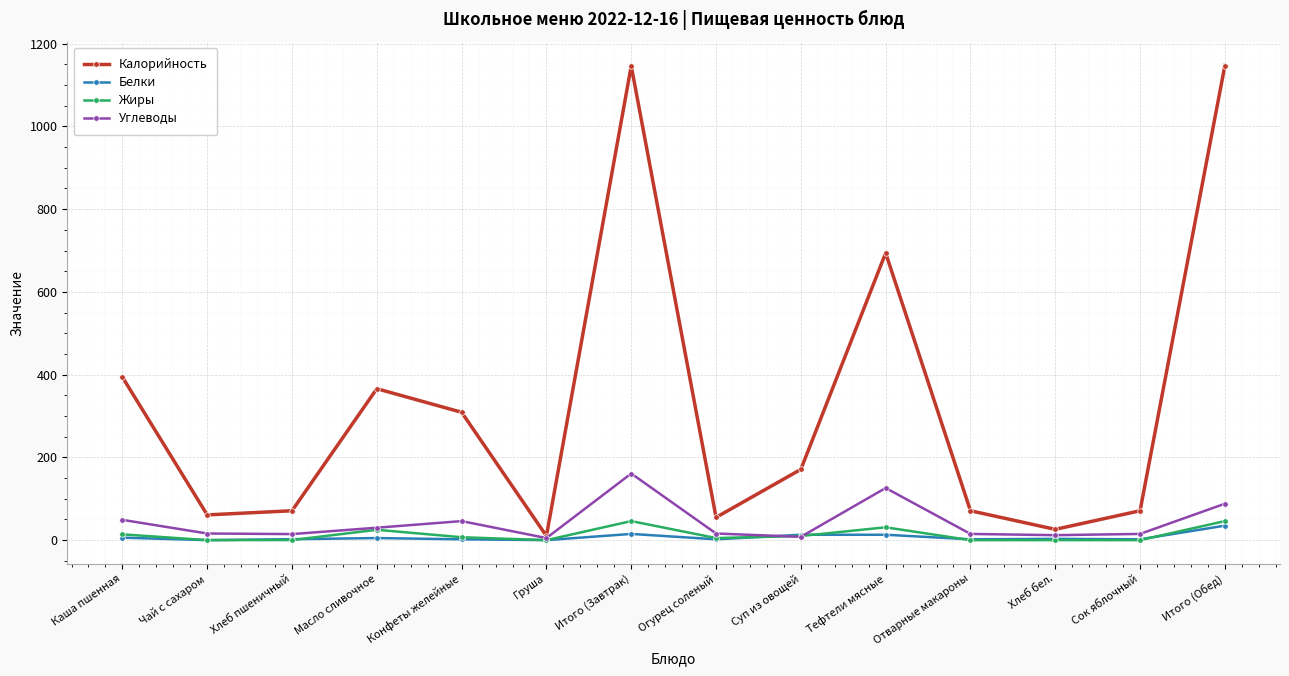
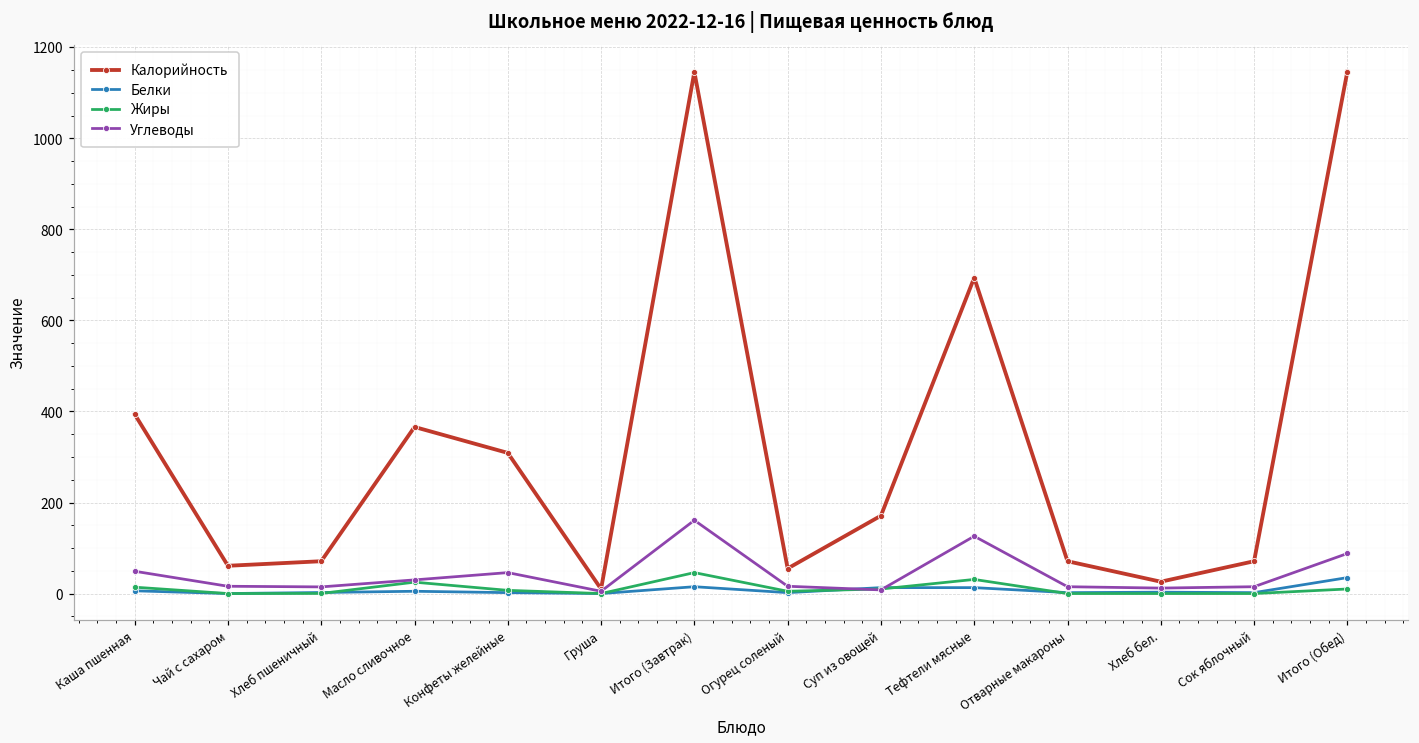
  {
    "Калорийность": {
      "Каша пшенная": 390,
      "Чай с сахаром": 60,
      "Хлеб пшеничный": 70,
      "Масло сливочное": 370,
      "Конфеты желейные": 310,
      "Итого (Завтрак)": 1150,
      "Огурец соленый": 60,
      "Суп из овощей": 170,
      "Тефтели мясные": 690,
      "Отварные макароны": 70,
      "Хлеб бел.": 30,
      "Сок яблочный": 70,
      "Итого (Обед)": 1150
    },
    "Белки": {
      "Каша пшенная": 10,
      "Масло сливочное": 10,
      "Итого (Завтрак)": 20,
      "Тефтели мясные": 10,
      "Итого (Обед)": 40
    },
    "Жиры": {
      "Каша пшенная": 10,
      "Итого (Завтрак)": 50,
      "Тефтели мясные": 30,
-     "Итого (Обед)": 50
+     "Итого (Обед)": 10
    },
    "Углеводы": {
      "Каша пшенная": 50,
      "Чай с сахаром": 20,
      "Хлеб пшеничный": 10,
      "Конфеты желейные": 50,
      "Итого (Завтрак)": 160,
      "Огурец соленый": 20,
      "Тефтели мясные": 130,
      "Отварные макароны": 20,
      "Хлеб бел.": 10,
      "Сок яблочный": 20,
      "Итого (Обед)": 90
    }
  }
